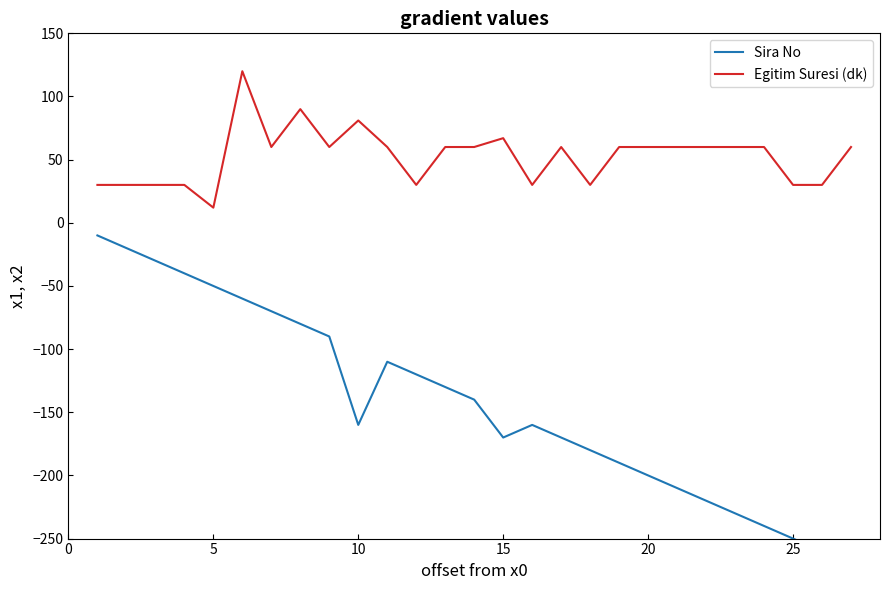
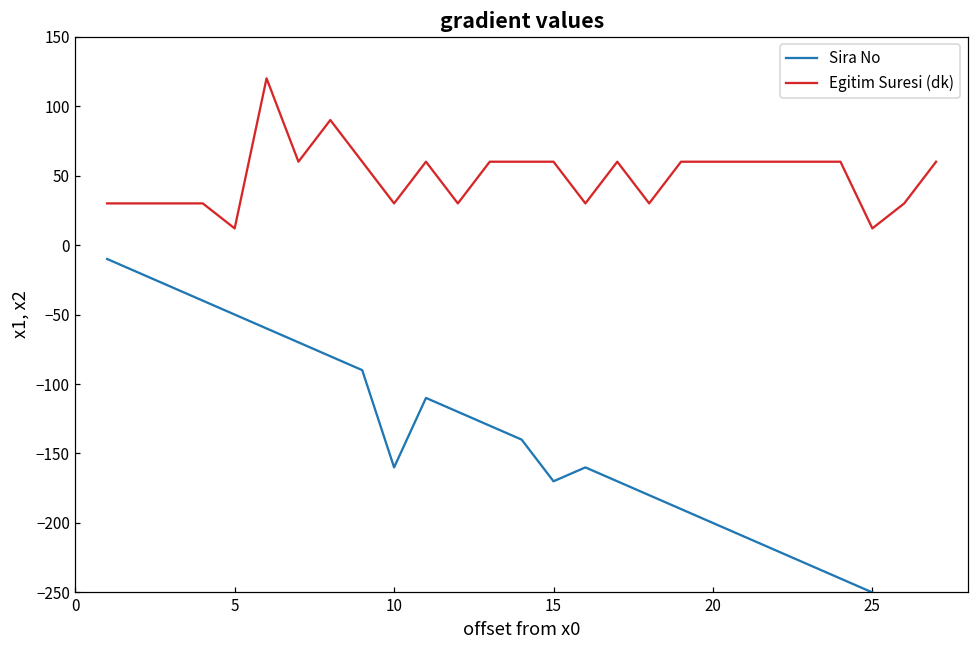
  {
    "Sira No": {
      "5": -50,
      "10": -160,
      "15": -170,
      "20": -200,
      "25": -250
    },
    "Egitim Suresi (dk)": {
      "5": 12,
-     "10": 81,
-     "15": 67,
+     "10": 30,
+     "15": 60,
      "20": 60,
-     "25": 30
+     "25": 12
    }
  }
